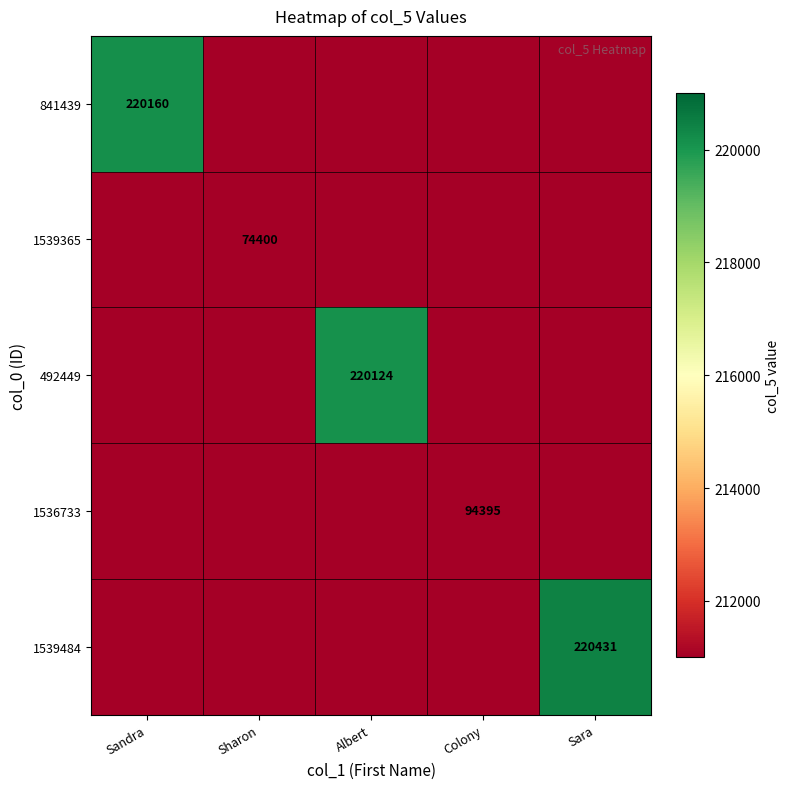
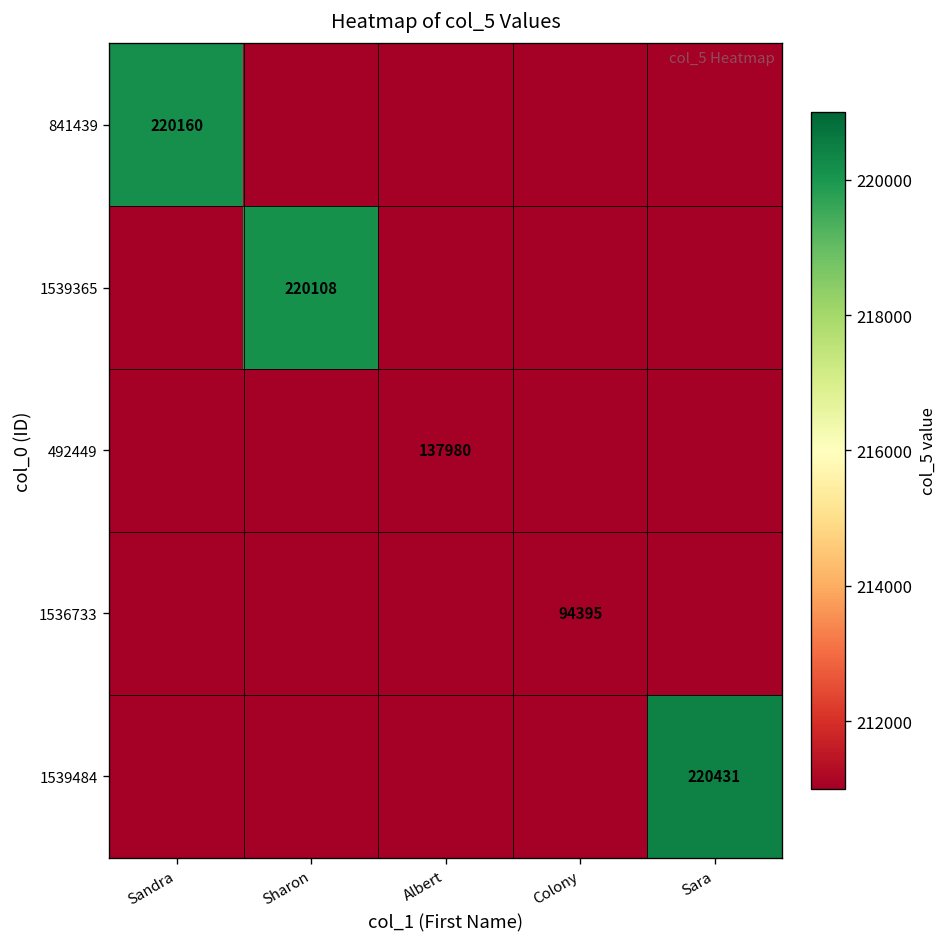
  {
    "841439": {
      "Sandra": 220160,
      "Sara": 5
    },
    "1539365": {
-     "Sharon": 74400
+     "Sharon": 220108
    },
    "492449": {
-     "Albert": 220124
+     "Albert": 137980
    },
    "1536733": {
      "Colony": 94395
    },
    "1539484": {
      "Sara": 220431
    }
  }
